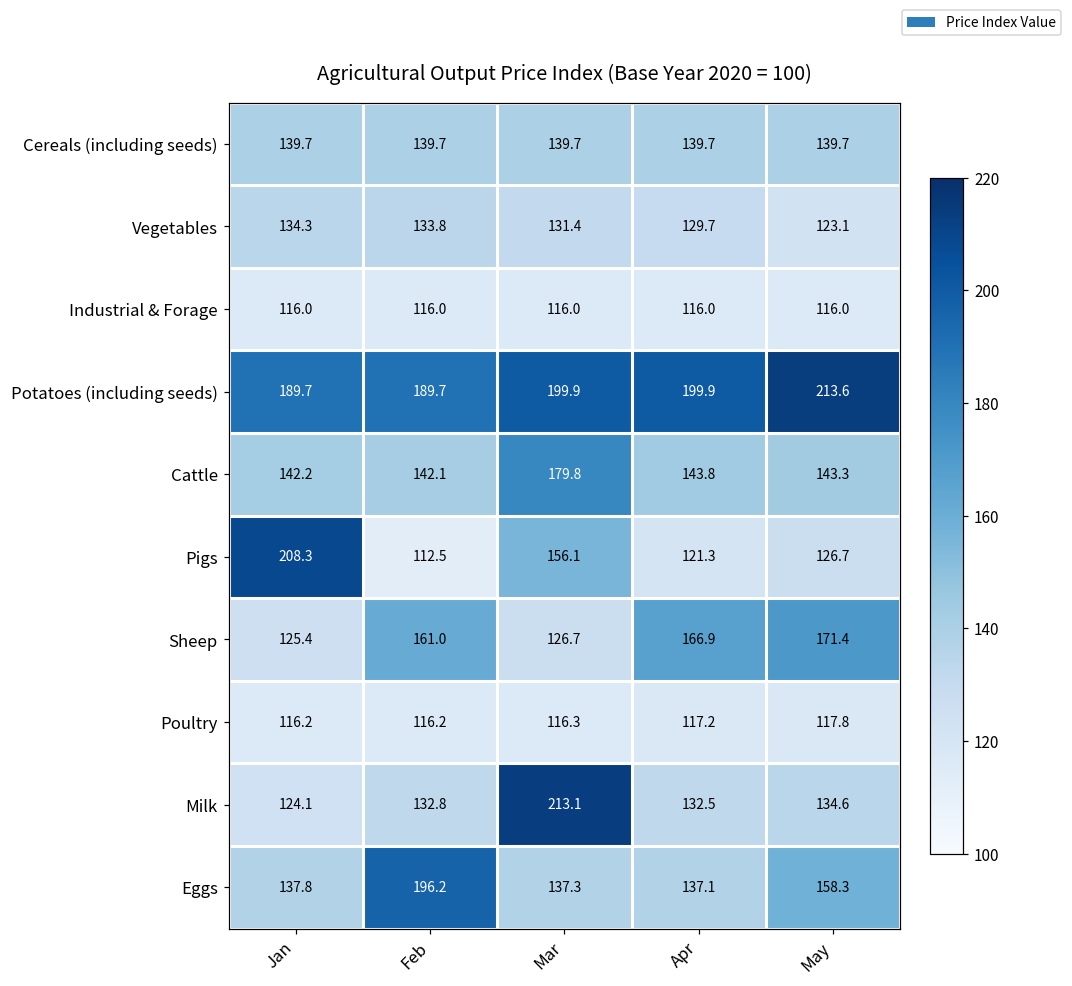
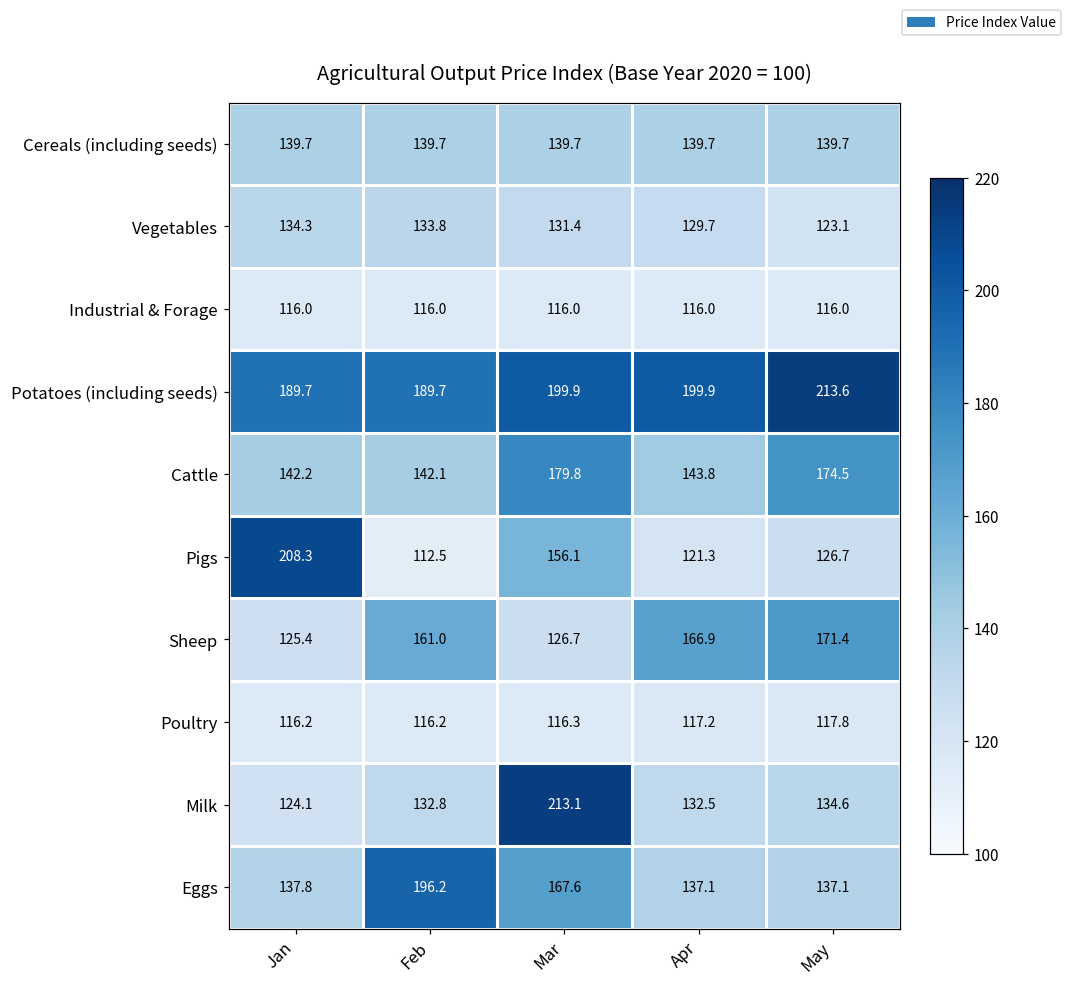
  {
    "Cereals (including seeds)": {
      "Jan": 139.7,
      "Feb": 139.7,
      "Mar": 139.7,
      "Apr": 139.7,
      "May": 139.7
    },
    "Vegetables": {
      "Jan": 134.3,
      "Feb": 133.8,
      "Mar": 131.4,
      "Apr": 129.7,
      "May": 123.1
    },
    "Industrial & Forage": {
      "Jan": 116.0,
      "Feb": 116.0,
      "Mar": 116.0,
      "Apr": 116.0,
      "May": 116.0
    },
    "Potatoes (including seeds)": {
      "Jan": 189.7,
      "Feb": 189.7,
      "Mar": 199.9,
      "Apr": 199.9,
      "May": 213.6
    },
    "Cattle": {
      "Jan": 142.2,
      "Feb": 142.1,
      "Mar": 179.8,
      "Apr": 143.8,
-     "May": 143.3
+     "May": 174.5
    },
    "Pigs": {
      "Jan": 208.3,
      "Feb": 112.5,
      "Mar": 156.1,
      "Apr": 121.3,
      "May": 126.7
    },
    "Sheep": {
      "Jan": 125.4,
      "Feb": 161.0,
      "Mar": 126.7,
      "Apr": 166.9,
      "May": 171.4
    },
    "Poultry": {
      "Jan": 116.2,
      "Feb": 116.2,
      "Mar": 116.3,
      "Apr": 117.2,
      "May": 117.8
    },
    "Milk": {
      "Jan": 124.1,
      "Feb": 132.8,
      "Mar": 213.1,
      "Apr": 132.5,
      "May": 134.6
    },
    "Eggs": {
      "Jan": 137.8,
      "Feb": 196.2,
-     "Mar": 137.3,
+     "Mar": 167.6,
      "Apr": 137.1,
-     "May": 158.3
+     "May": 137.1
    }
  }
